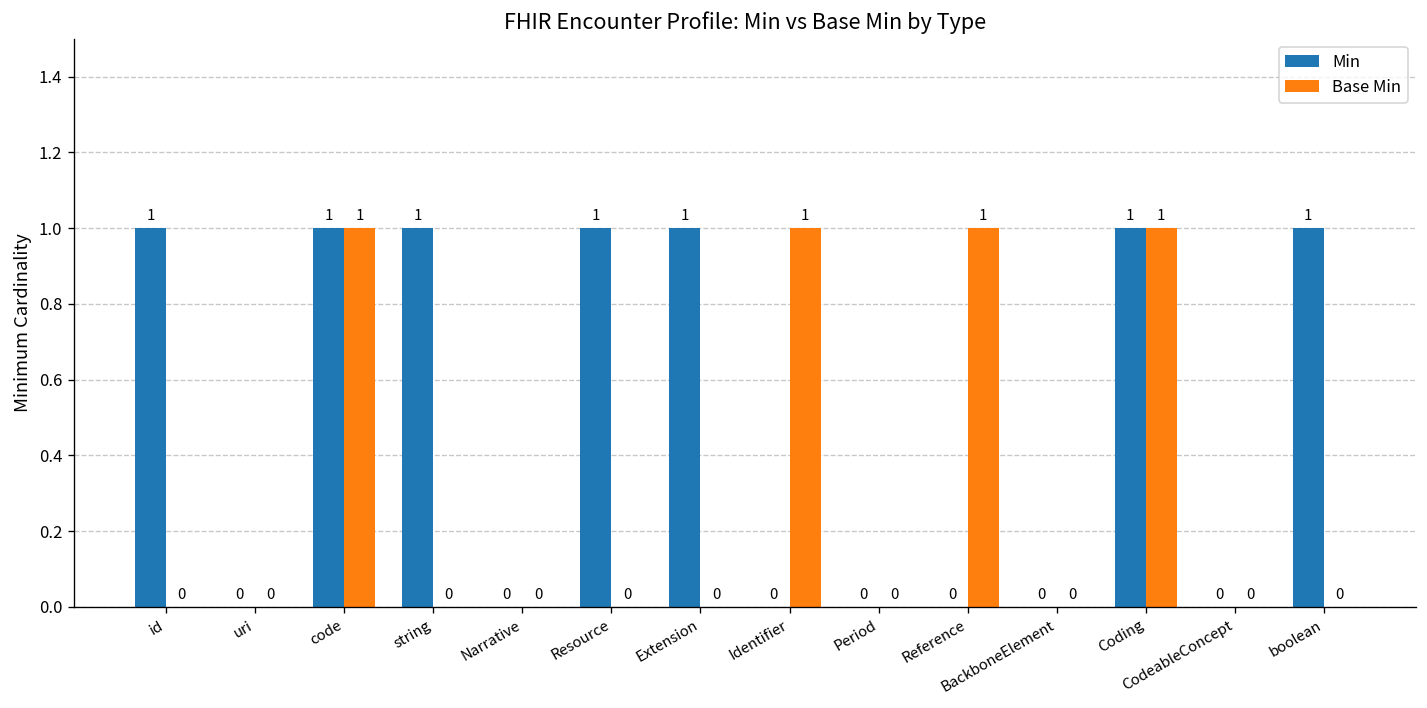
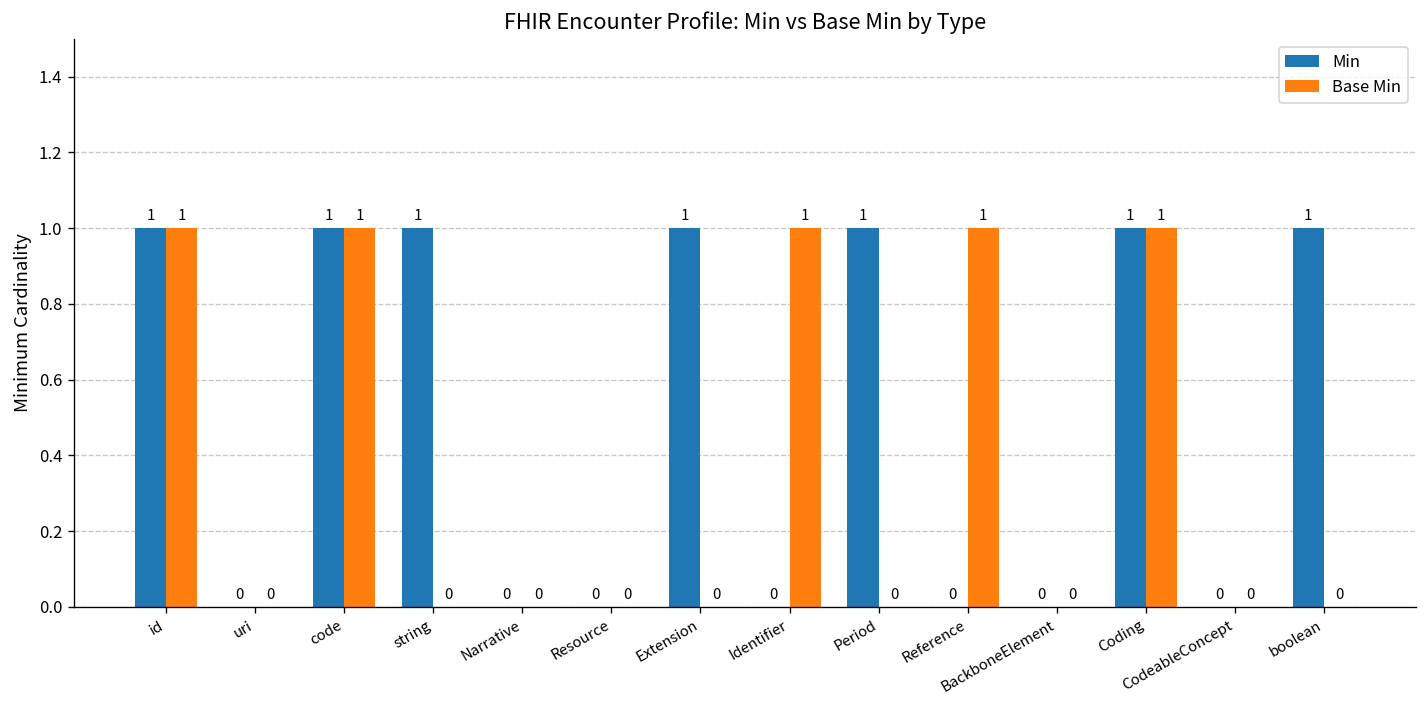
  {
    "Min": {
      "id": 1,
      "uri": 0,
      "code": 1,
      "string": 1,
      "Narrative": 0,
-     "Resource": 1,
+     "Resource": 0,
      "Extension": 1,
      "Identifier": 0,
-     "Period": 0,
+     "Period": 1,
      "Reference": 0,
      "BackboneElement": 0,
      "Coding": 1,
      "CodeableConcept": 0,
      "boolean": 1
    },
    "Base Min": {
-     "id": 0,
+     "id": 1,
      "uri": 0,
      "code": 1,
      "string": 0,
      "Narrative": 0,
      "Resource": 0,
      "Extension": 0,
      "Identifier": 1,
      "Period": 0,
      "Reference": 1,
      "BackboneElement": 0,
      "Coding": 1,
      "CodeableConcept": 0,
      "boolean": 0
    }
  }
